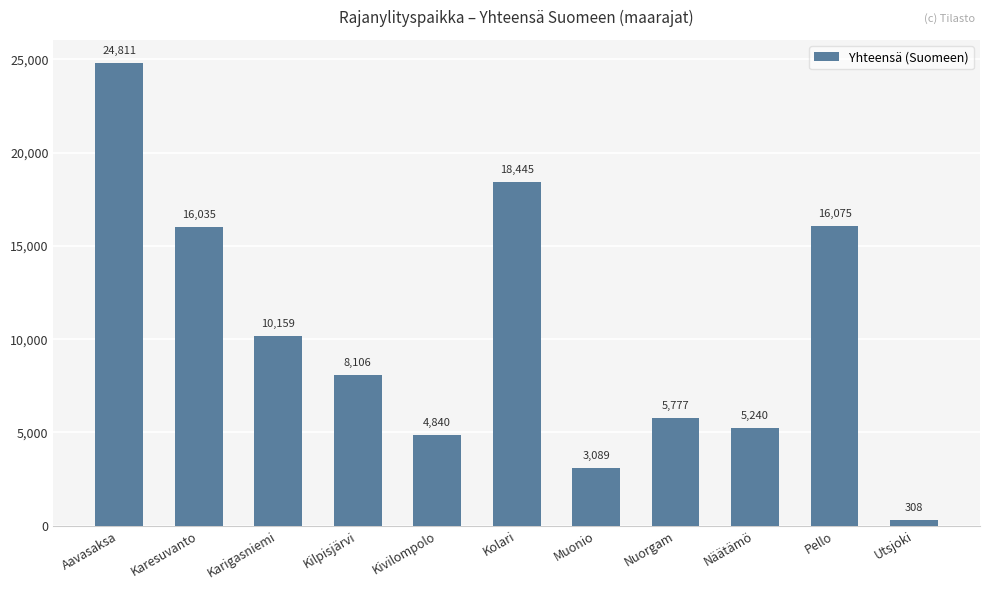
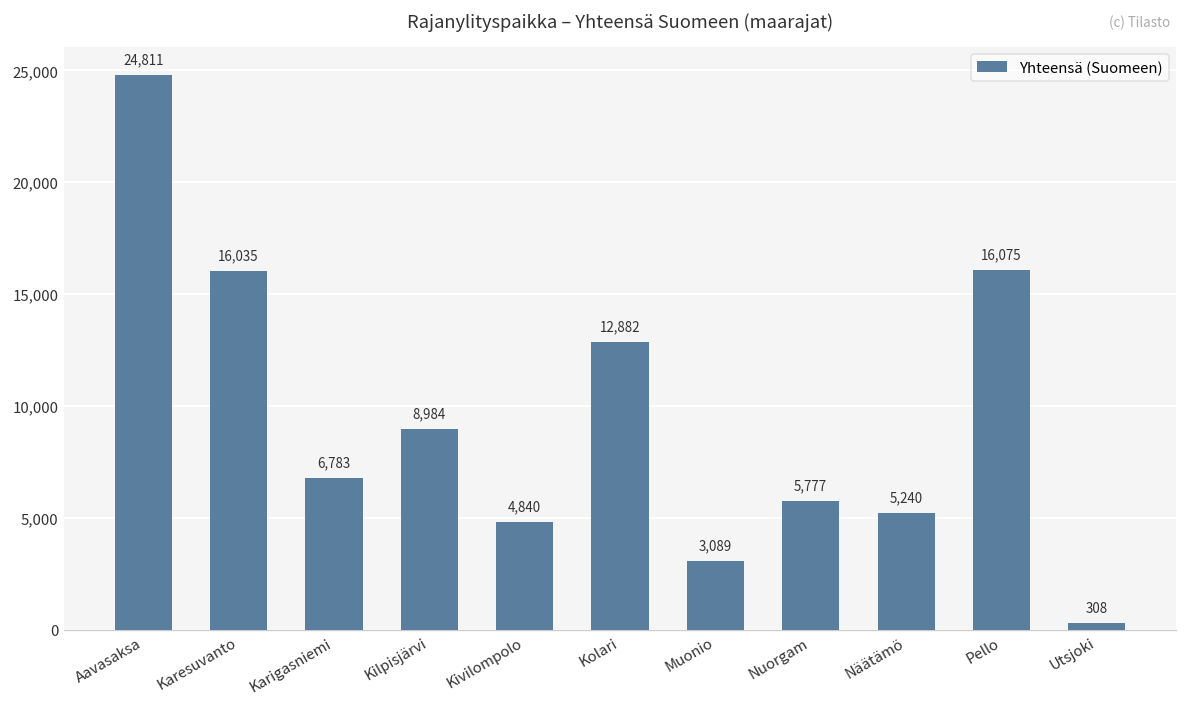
  {
    "Aavasaksa": "24,811",
    "Karesuvanto": "16,035",
-   "Karigasniemi": "10,159",
-   "Kilpisjärvi": "8,106",
+   "Karigasniemi": "6,783",
+   "Kilpisjärvi": "8,984",
    "Kivilompolo": "4,840",
-   "Kolari": "18,445",
+   "Kolari": "12,882",
    "Muonio": "3,089",
    "Nuorgam": "5,777",
    "Näätämö": "5,240",
    "Pello": "16,075",
    "Utsjoki": "308"
  }
